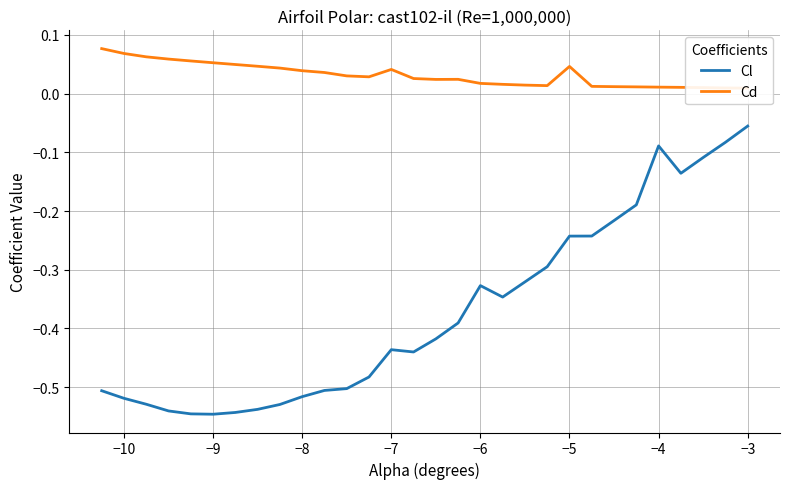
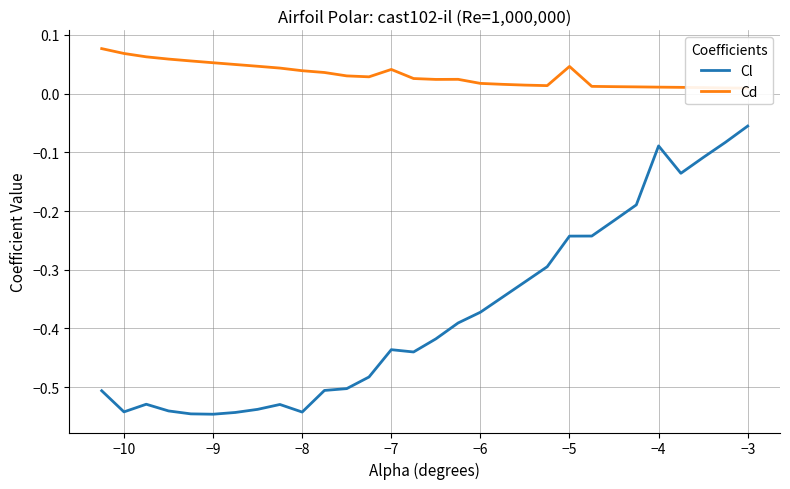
  {
    "Cl": {
-     "−10": -0.52,
+     "−10": -0.54,
      "−9": -0.55,
-     "−8": -0.52,
+     "−8": -0.54,
      "−7": -0.44,
-     "−6": -0.33,
+     "−6": -0.37,
      "−5": -0.24,
      "−4": -0.09,
      "−3": -0.06
    },
    "Cd": {
      "−10": 0.07,
      "−9": 0.05,
      "−8": 0.04,
      "−7": 0.04,
      "−6": 0.02,
      "−5": 0.05,
      "−4": 0.01
    }
  }
